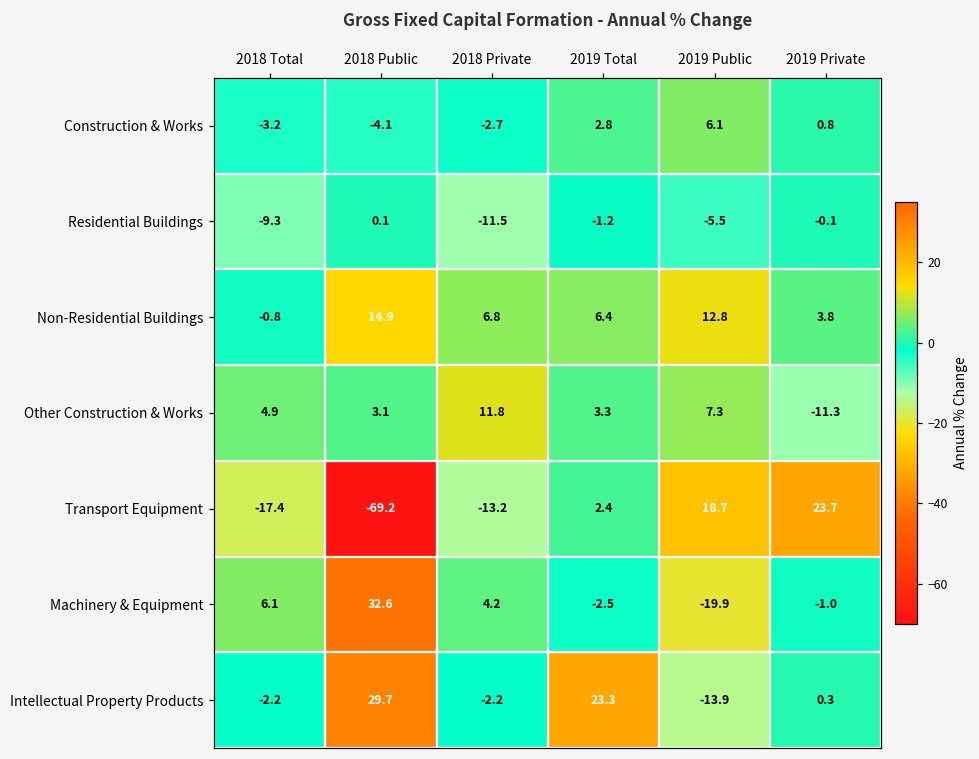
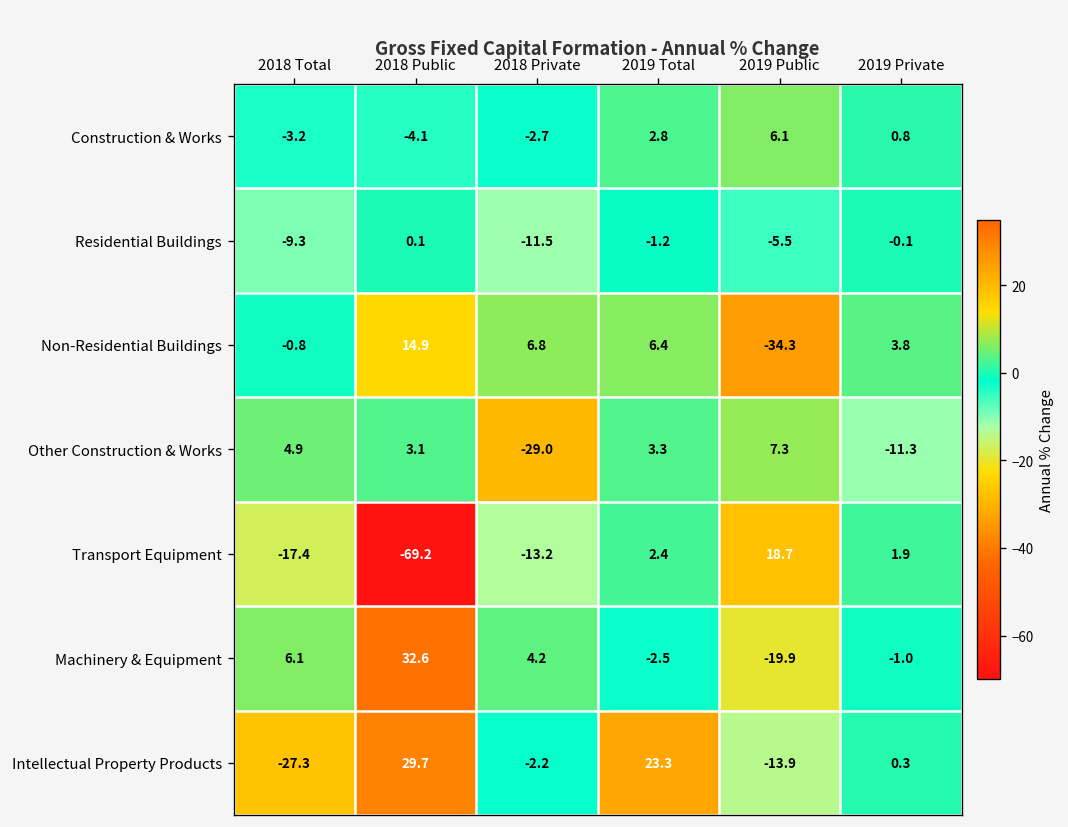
  {
    "Construction & Works": {
      "2018 Total": -3.2,
      "2018 Public": -4.1,
      "2018 Private": -2.7,
      "2019 Total": 2.8,
      "2019 Public": 6.1,
      "2019 Private": 0.8
    },
    "Residential Buildings": {
      "2018 Total": -9.3,
      "2018 Public": 0.1,
      "2018 Private": -11.5,
      "2019 Total": -1.2,
      "2019 Public": -5.5,
      "2019 Private": -0.1
    },
    "Non-Residential Buildings": {
      "2018 Total": -0.8,
      "2018 Public": 14.9,
      "2018 Private": 6.8,
      "2019 Total": 6.4,
-     "2019 Public": 12.8,
+     "2019 Public": -34.3,
      "2019 Private": 3.8
    },
    "Other Construction & Works": {
      "2018 Total": 4.9,
      "2018 Public": 3.1,
-     "2018 Private": 11.8,
+     "2018 Private": -29.0,
      "2019 Total": 3.3,
      "2019 Public": 7.3,
      "2019 Private": -11.3
    },
    "Transport Equipment": {
      "2018 Total": -17.4,
      "2018 Public": -69.2,
      "2018 Private": -13.2,
      "2019 Total": 2.4,
      "2019 Public": 18.7,
-     "2019 Private": 23.7
+     "2019 Private": 1.9
    },
    "Machinery & Equipment": {
      "2018 Total": 6.1,
      "2018 Public": 32.6,
      "2018 Private": 4.2,
      "2019 Total": -2.5,
      "2019 Public": -19.9,
      "2019 Private": -1.0
    },
    "Intellectual Property Products": {
-     "2018 Total": -2.2,
+     "2018 Total": -27.3,
      "2018 Public": 29.7,
      "2018 Private": -2.2,
      "2019 Total": 23.3,
      "2019 Public": -13.9,
      "2019 Private": 0.3
    }
  }
